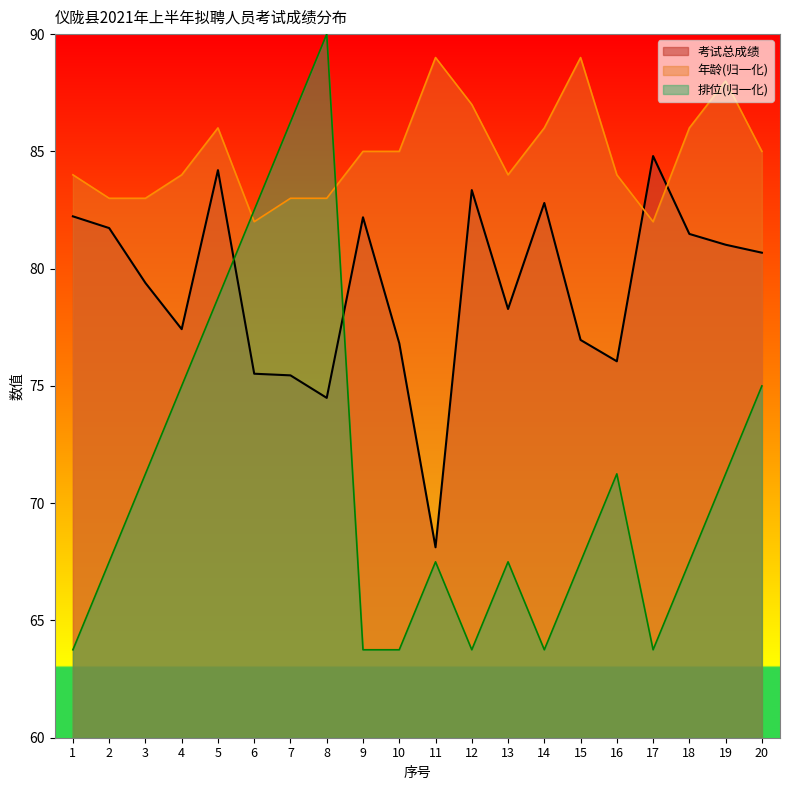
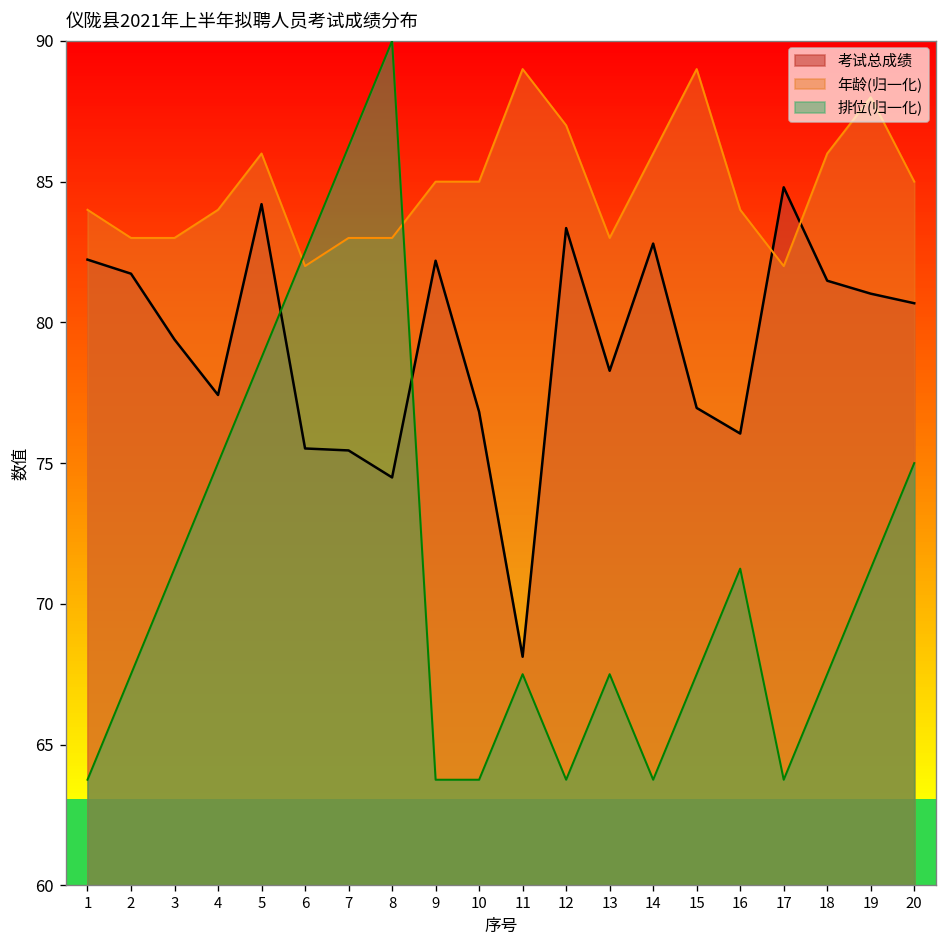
  {
    "考试总成绩": {
      "1": 82.2,
      "2": 81.7,
      "3": 79.4,
      "4": 77.4,
      "5": 84.2,
      "6": 75.5,
      "7": 75.5,
      "8": 74.5,
      "9": 82.2,
      "10": 76.8,
      "11": 68.1,
      "12": 83.4,
      "13": 78.3,
      "14": 82.8,
      "15": 77.0,
      "16": 76.1,
      "17": 84.8,
      "18": 81.5,
      "19": 81.0,
      "20": 80.7
    },
    "年龄(归一化)": {
      "1": 84.0,
      "2": 83.0,
      "3": 83.0,
      "4": 84.0,
      "5": 86.0,
      "6": 82.0,
      "7": 83.0,
      "8": 83.0,
      "9": 85.0,
      "10": 85.0,
      "11": 89.0,
      "12": 87.0,
-     "13": 84.0,
+     "13": 83.0,
      "14": 86.0,
      "15": 89.0,
      "16": 84.0,
      "17": 82.0,
      "18": 86.0,
      "20": 85.0
    },
    "排位(归一化)": {
      "1": 63.8,
      "2": 67.5,
      "3": 71.3,
      "4": 75.0,
      "5": 78.8,
      "6": 82.5,
      "7": 86.3,
      "8": 90.0,
      "9": 63.8,
      "10": 63.8,
      "11": 67.5,
      "12": 63.8,
      "13": 67.5,
      "14": 63.8,
      "15": 67.5,
      "16": 71.3,
      "17": 63.8,
      "18": 67.5,
      "19": 71.3,
      "20": 75.0
    }
  }
